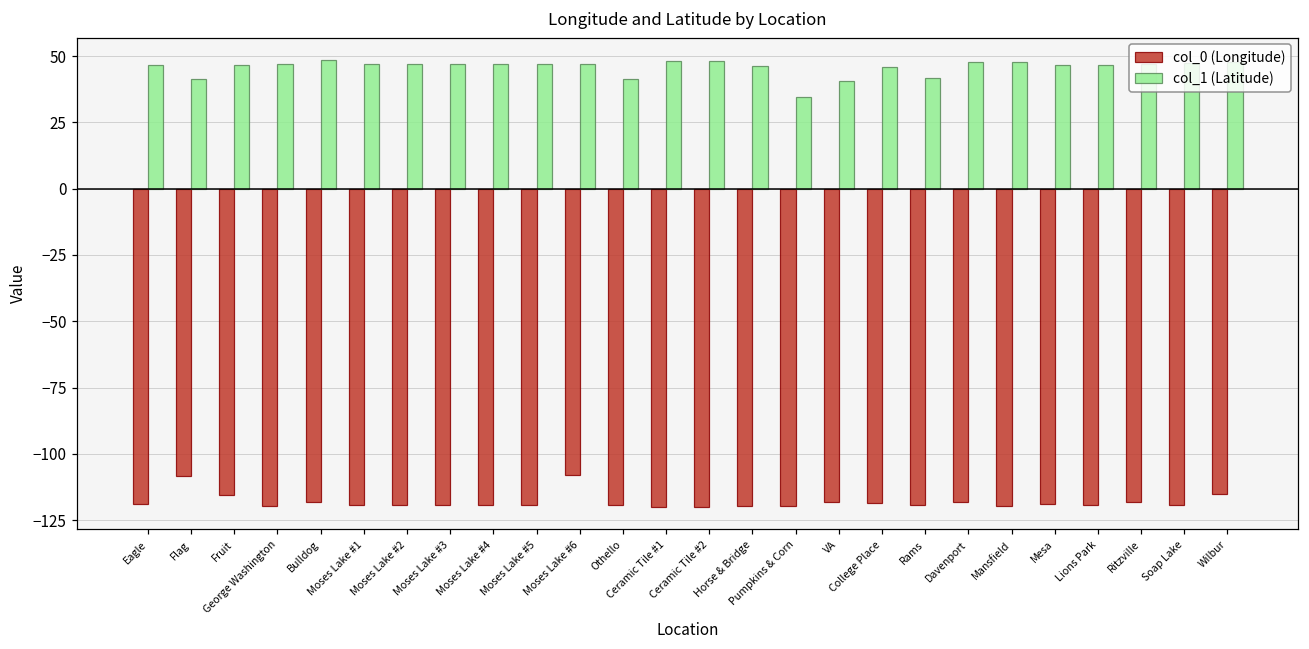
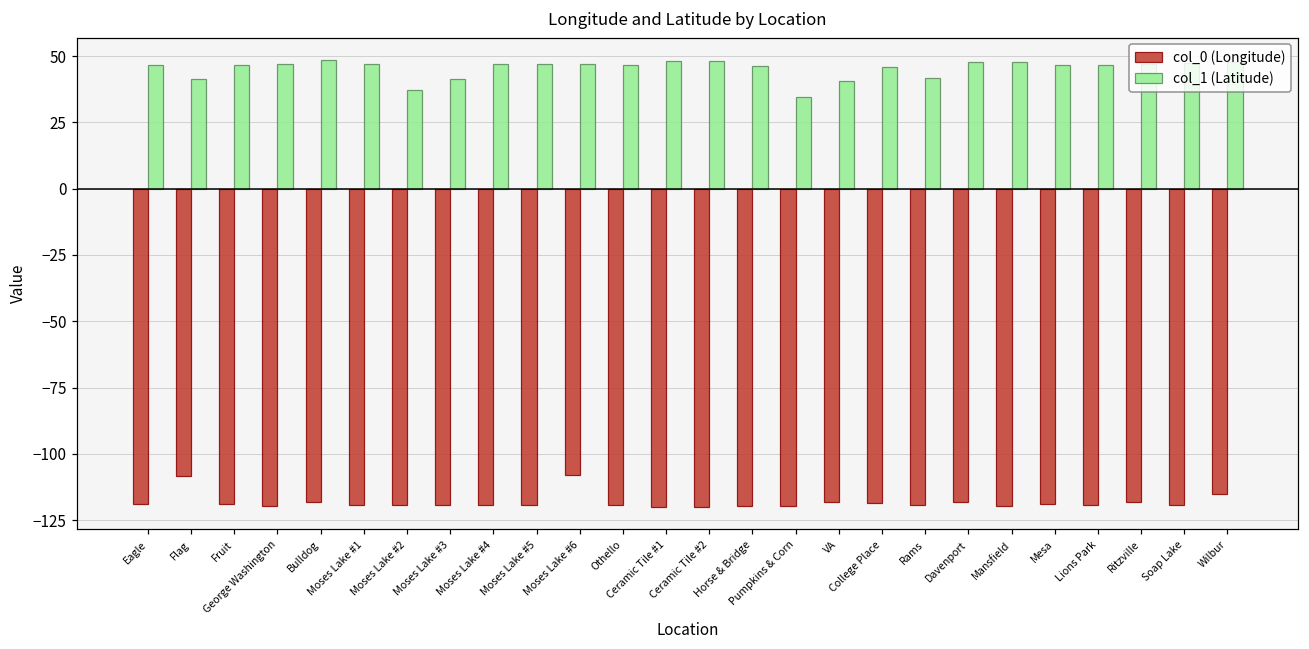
  {
    "col_0 (Longitude)": {
      "Eagle": -119,
      "Flag": -108,
-     "Fruit": -115,
+     "Fruit": -119,
      "George Washington": -120,
      "Bulldog": -118,
      "Moses Lake #1": -119,
      "Moses Lake #2": -119,
      "Moses Lake #3": -119,
      "Moses Lake #4": -119,
      "Moses Lake #5": -119,
      "Moses Lake #6": -108,
      "Othello": -119,
      "Ceramic Tile #1": -120,
      "Ceramic Tile #2": -120,
      "Horse & Bridge": -120,
      "Pumpkins & Corn": -120,
      "VA": -118,
      "College Place": -118,
      "Rams": -119,
      "Davenport": -118,
      "Mansfield": -120,
      "Mesa": -119,
      "Lions Park": -119,
      "Ritzville": -118,
      "Soap Lake": -119,
      "Wilbur": -115
    },
    "col_1 (Latitude)": {
      "Eagle": 47,
      "Flag": 41,
      "Fruit": 47,
      "George Washington": 47,
      "Bulldog": 49,
      "Moses Lake #1": 47,
-     "Moses Lake #2": 47,
-     "Moses Lake #3": 47,
+     "Moses Lake #2": 37,
+     "Moses Lake #3": 41,
      "Moses Lake #4": 47,
      "Moses Lake #5": 47,
      "Moses Lake #6": 47,
-     "Othello": 41,
+     "Othello": 47,
      "Ceramic Tile #1": 48,
      "Ceramic Tile #2": 48,
      "Horse & Bridge": 46,
      "Pumpkins & Corn": 34,
      "VA": 41,
      "College Place": 46,
      "Rams": 42,
      "Davenport": 48,
      "Mansfield": 48,
      "Mesa": 47,
      "Lions Park": 47
    }
  }
